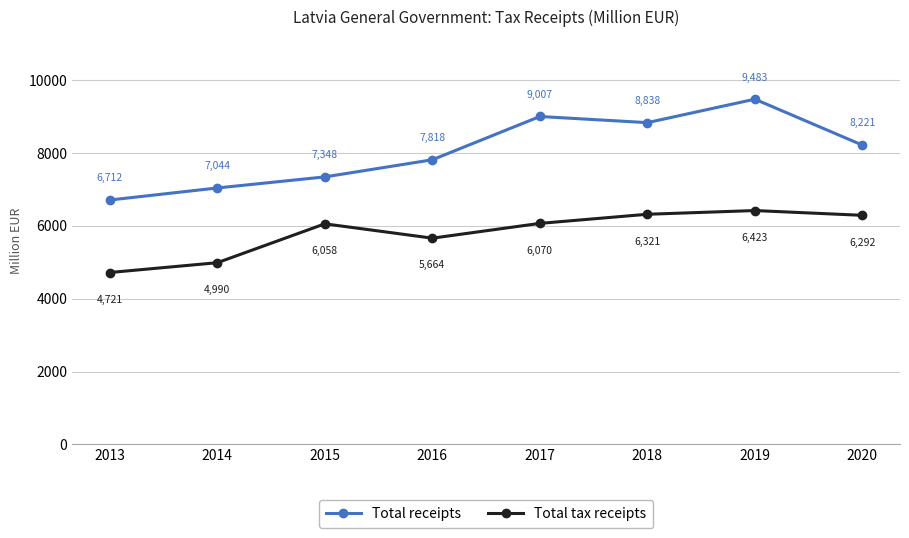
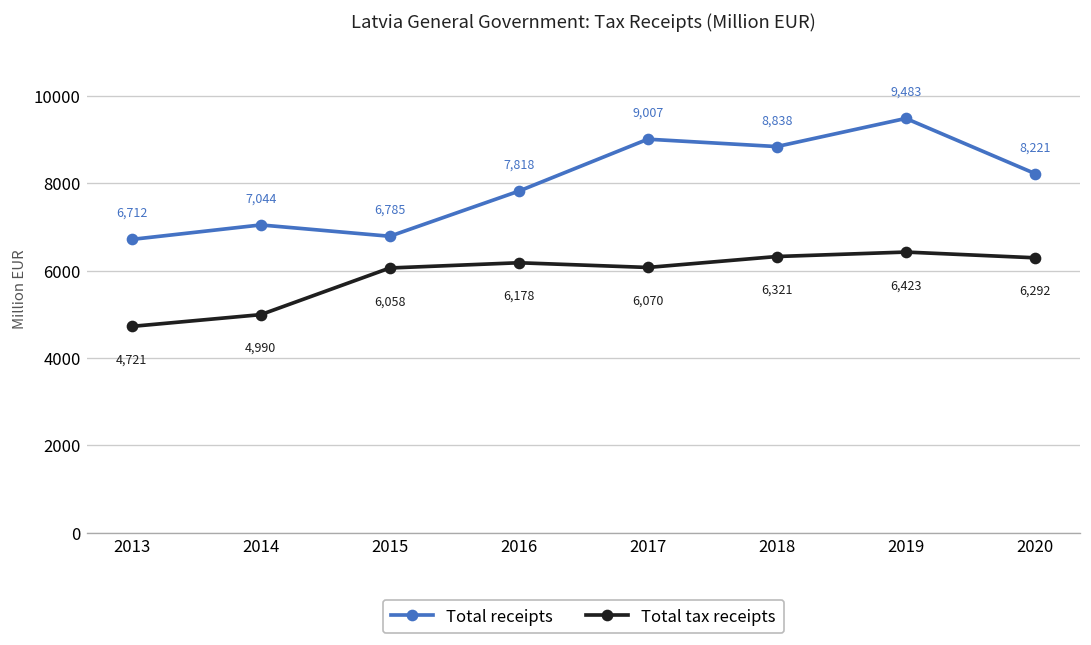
  {
    "Total receipts": {
      "2013": "6,712",
      "2014": "7,044",
-     "2015": "7,348",
+     "2015": "6,785",
      "2016": "7,818",
      "2017": "9,007",
      "2018": "8,838",
      "2019": "9,483",
      "2020": "8,221"
    },
    "Total tax receipts": {
      "2013": "4,721",
      "2014": "4,990",
      "2015": "6,058",
-     "2016": "5,664",
+     "2016": "6,178",
      "2017": "6,070",
      "2018": "6,321",
      "2019": "6,423",
      "2020": "6,292"
    }
  }
